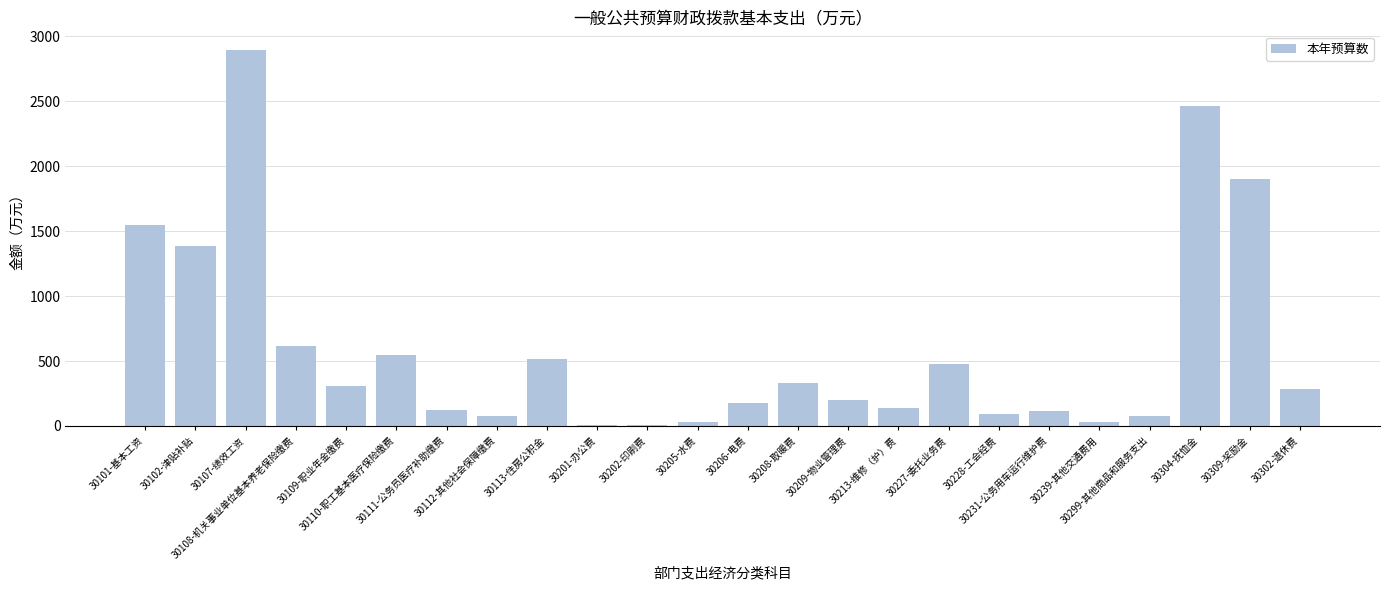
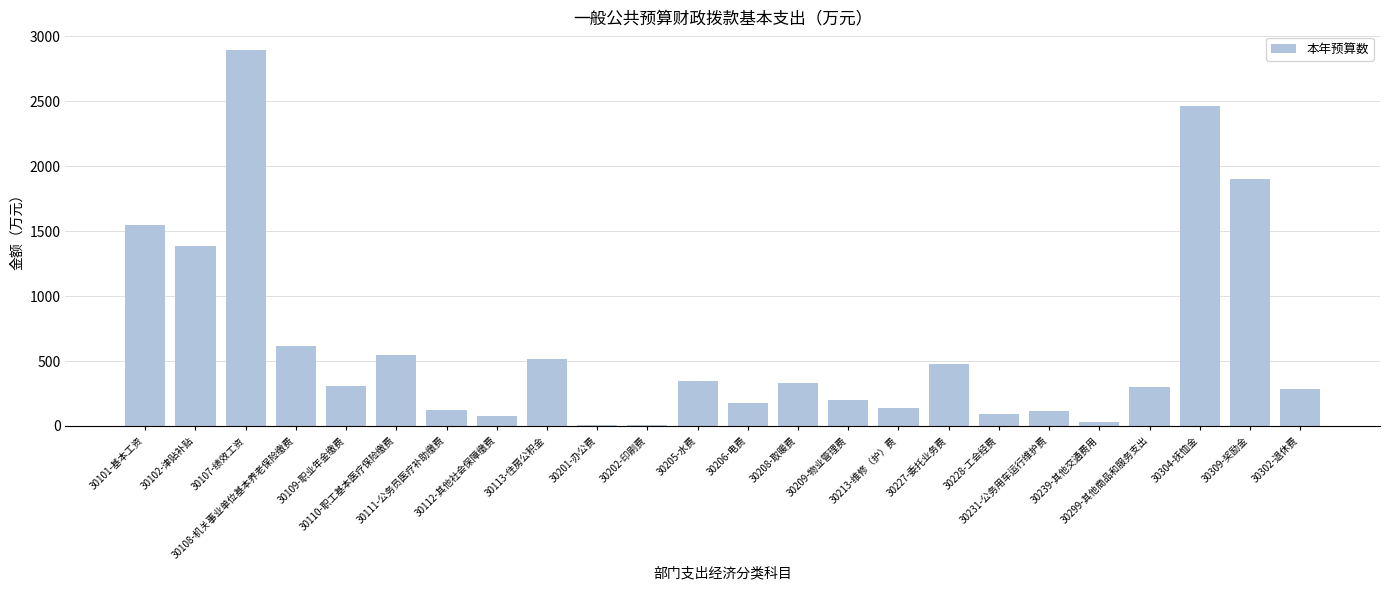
  {
    "30101-基本工资": 1540,
    "30102-津贴补贴": 1380,
    "30107-绩效工资": 2890,
    "30108-机关事业单位基本养老保险缴费": 620,
    "30109-职业年金缴费": 310,
    "30110-职工基本医疗保险缴费": 550,
    "30111-公务员医疗补助缴费": 120,
    "30112-其他社会保障缴费": 80,
    "30113-住房公积金": 510,
-   "30205-水费": 30,
+   "30205-水费": 340,
    "30206-电费": 180,
    "30208-取暖费": 330,
    "30209-物业管理费": 200,
    "30213-维修（护）费": 140,
    "30227-委托业务费": 480,
    "30228-工会经费": 90,
    "30231-公务用车运行维护费": 120,
    "30239-其他交通费用": 30,
-   "30299-其他商品和服务支出": 80,
+   "30299-其他商品和服务支出": 300,
    "30304-抚恤金": 2460,
    "30309-奖励金": 1900,
    "30302-退休费": 290
  }
